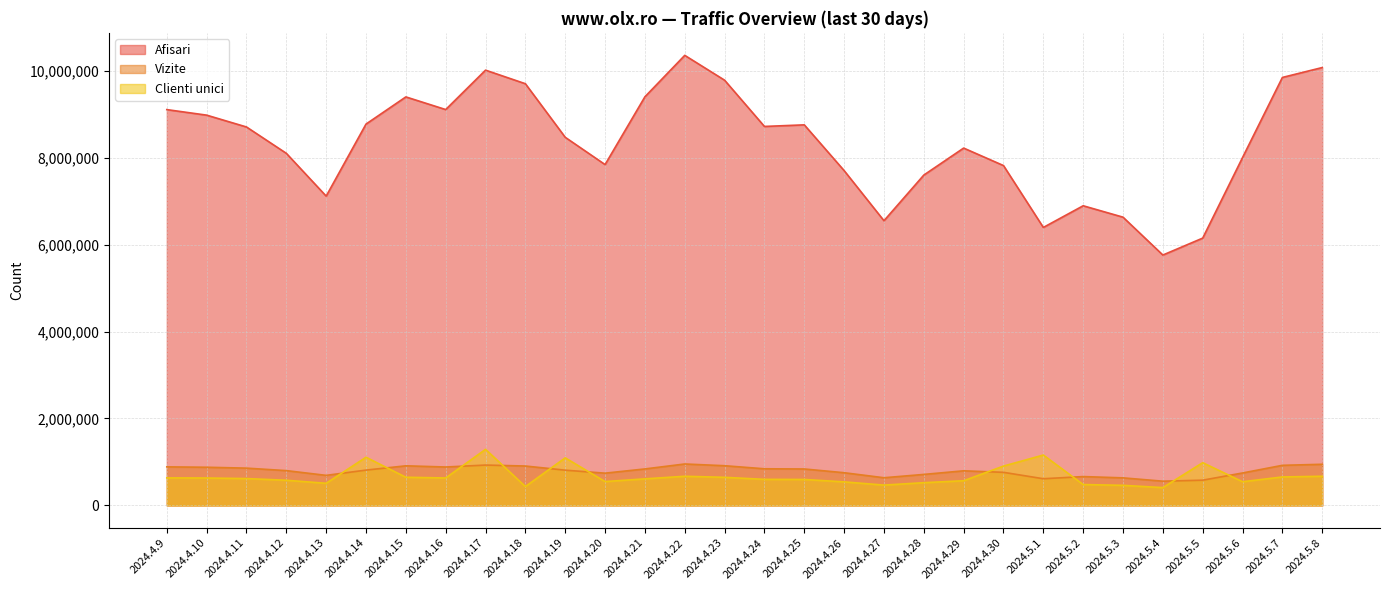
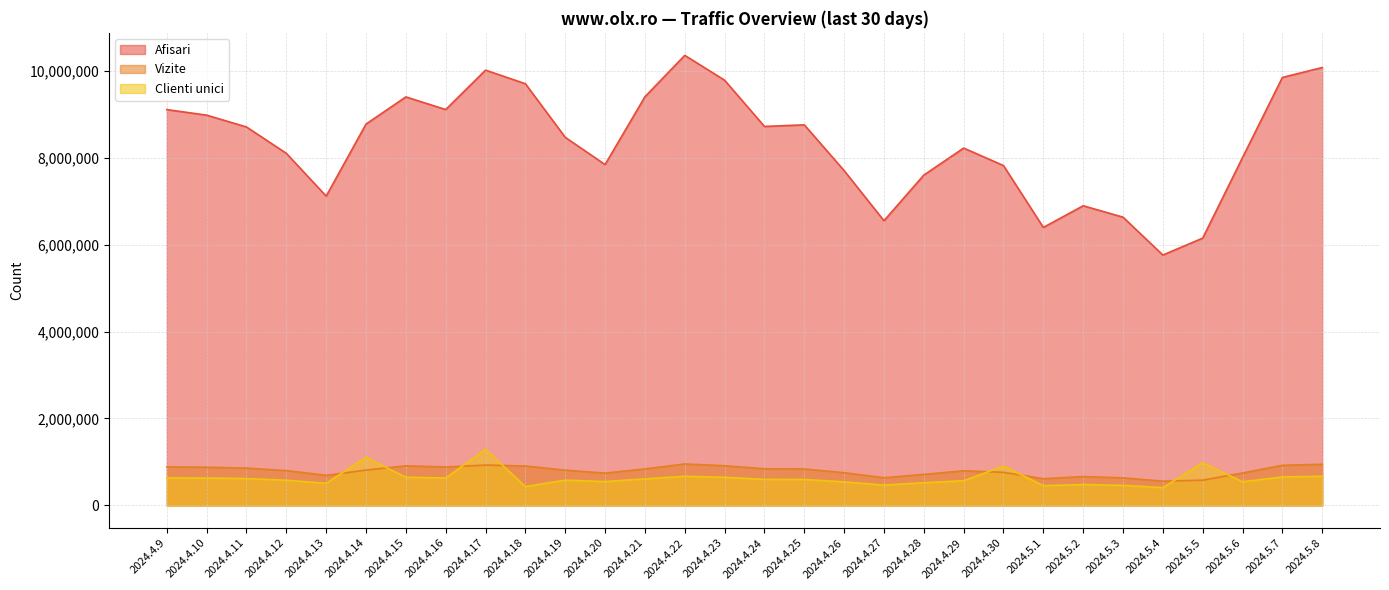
  {
    "Clienti unici": {
      "2024.4.9": "600,000",
      "2024.4.10": "600,000",
      "2024.4.11": "600,000",
      "2024.4.12": "600,000",
      "2024.4.13": "500,000",
      "2024.4.14": "1,100,000",
      "2024.4.15": "600,000",
      "2024.4.16": "600,000",
      "2024.4.17": "1,300,000",
      "2024.4.18": "400,000",
-     "2024.4.19": "1,100,000",
+     "2024.4.19": "600,000",
      "2024.4.20": "500,000",
      "2024.4.21": "600,000",
      "2024.4.22": "700,000",
      "2024.4.23": "600,000",
      "2024.4.24": "600,000",
      "2024.4.25": "600,000",
      "2024.4.26": "500,000",
      "2024.4.27": "500,000",
      "2024.4.28": "500,000",
      "2024.4.29": "600,000",
      "2024.4.30": "900,000",
-     "2024.5.1": "1,200,000",
+     "2024.5.1": "500,000",
      "2024.5.2": "500,000",
      "2024.5.3": "500,000",
      "2024.5.4": "400,000",
      "2024.5.5": "1,000,000",
      "2024.5.6": "500,000",
      "2024.5.7": "700,000",
      "2024.5.8": "700,000"
    }
  }
